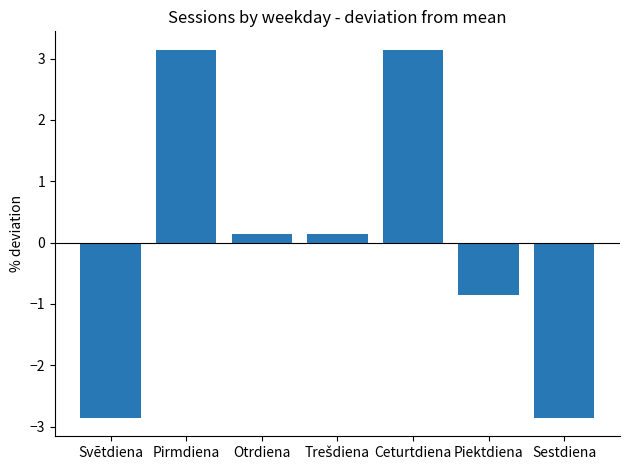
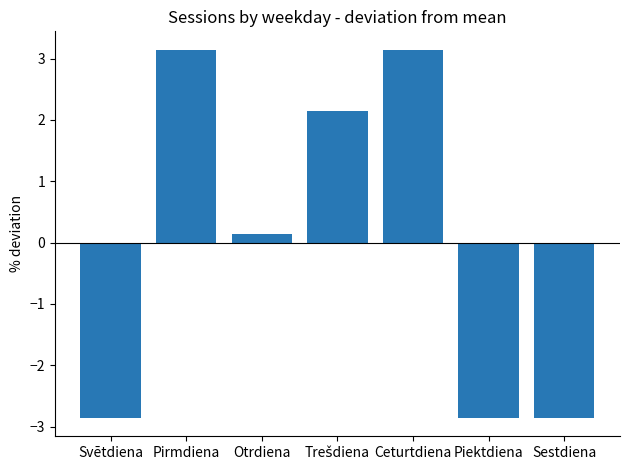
  {
    "Svētdiena": -2.9,
    "Pirmdiena": 3.1,
    "Otrdiena": 0.1,
-   "Trešdiena": 0.1,
+   "Trešdiena": 2.1,
    "Ceturtdiena": 3.1,
-   "Piektdiena": -0.9,
+   "Piektdiena": -2.9,
    "Sestdiena": -2.9
  }
